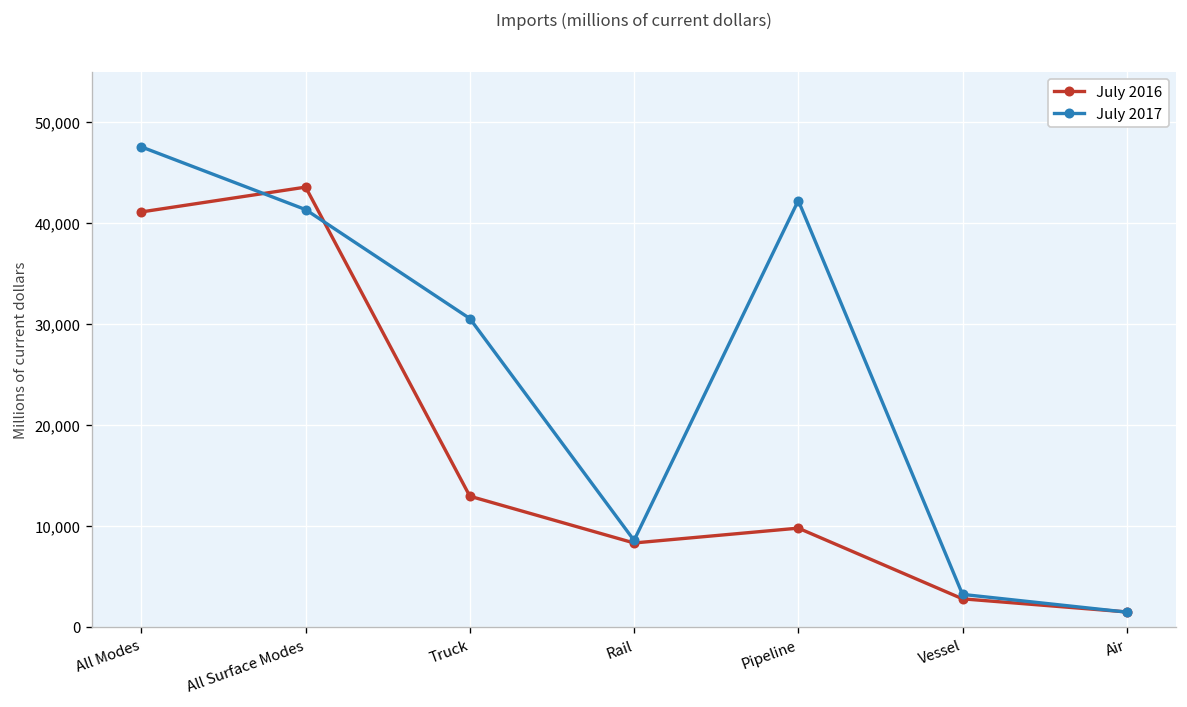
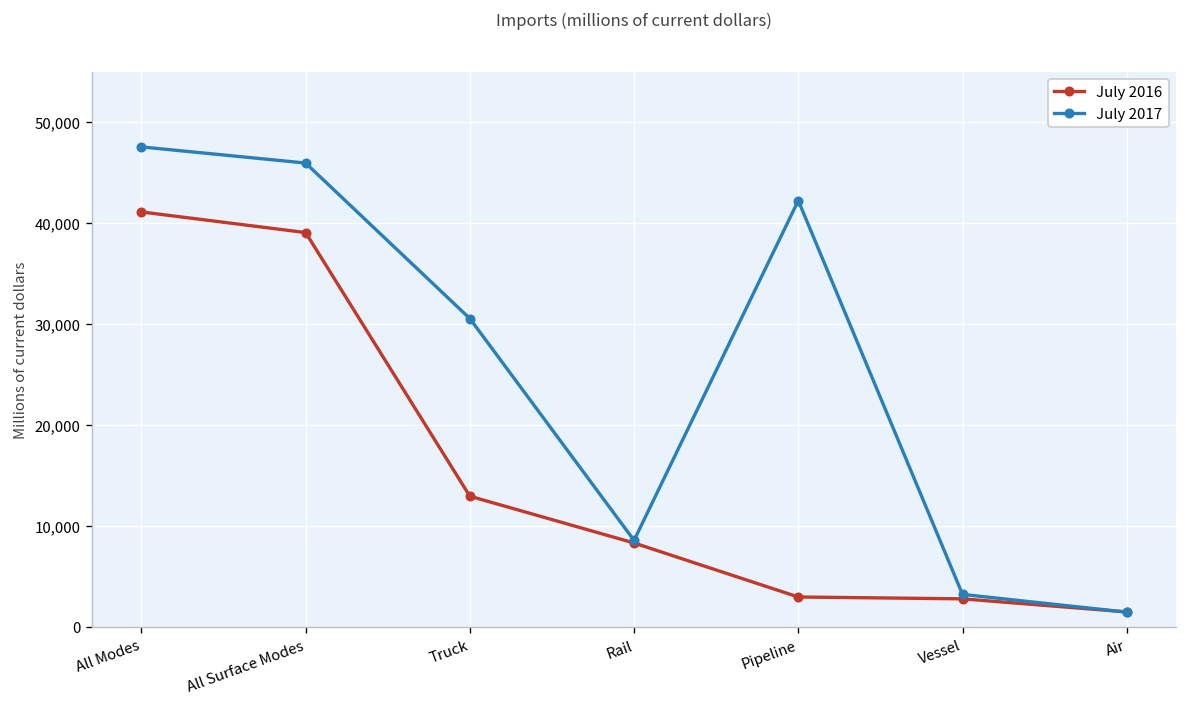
  {
    "July 2016": {
      "All Modes": "41,000",
-     "All Surface Modes": "44,000",
+     "All Surface Modes": "39,000",
      "Truck": "13,000",
-     "Pipeline": "10,000",
+     "Pipeline": "3,000",
      "Vessel": "3,000"
    },
    "July 2017": {
      "All Modes": "48,000",
-     "All Surface Modes": "41,000",
+     "All Surface Modes": "46,000",
      "Truck": "31,000",
      "Pipeline": "42,000",
      "Vessel": "3,000"
    }
  }
